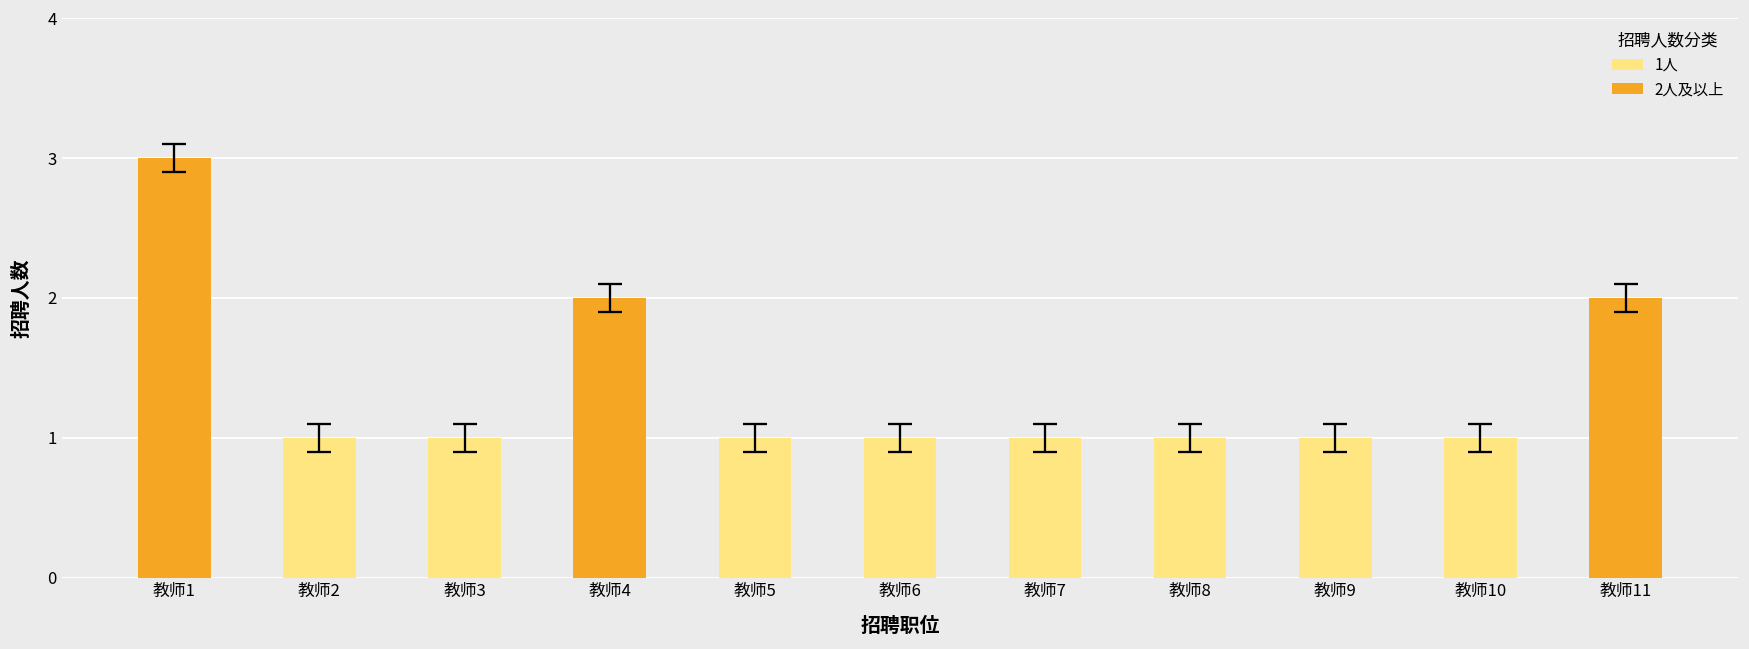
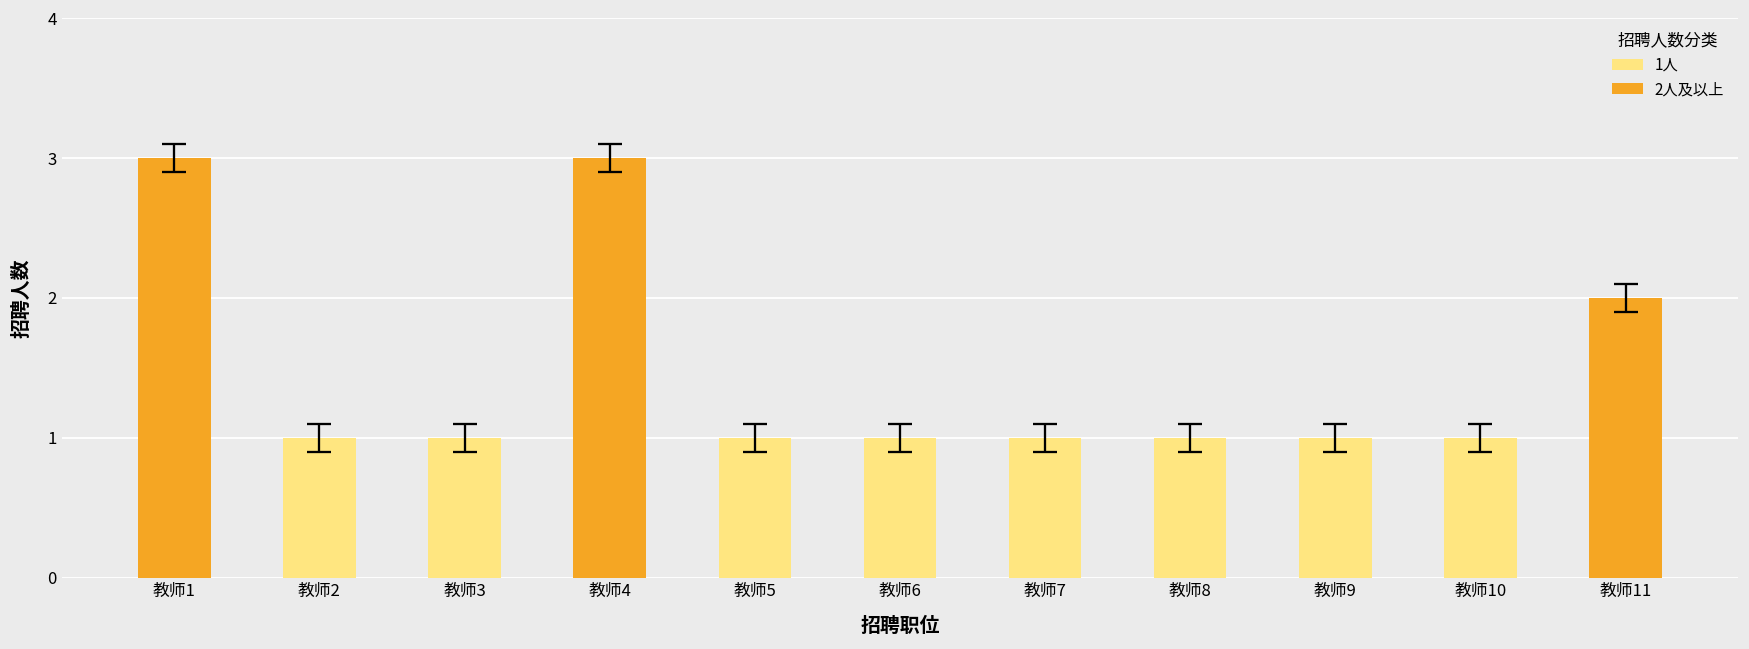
  {
    "1人": {
      "教师2": 1,
      "教师3": 1,
      "教师5": 1,
      "教师6": 1,
      "教师7": 1,
      "教师8": 1,
      "教师9": 1,
      "教师10": 1
    },
    "2人及以上": {
      "教师1": 3,
-     "教师4": 2,
+     "教师4": 3,
      "教师11": 2
    }
  }
